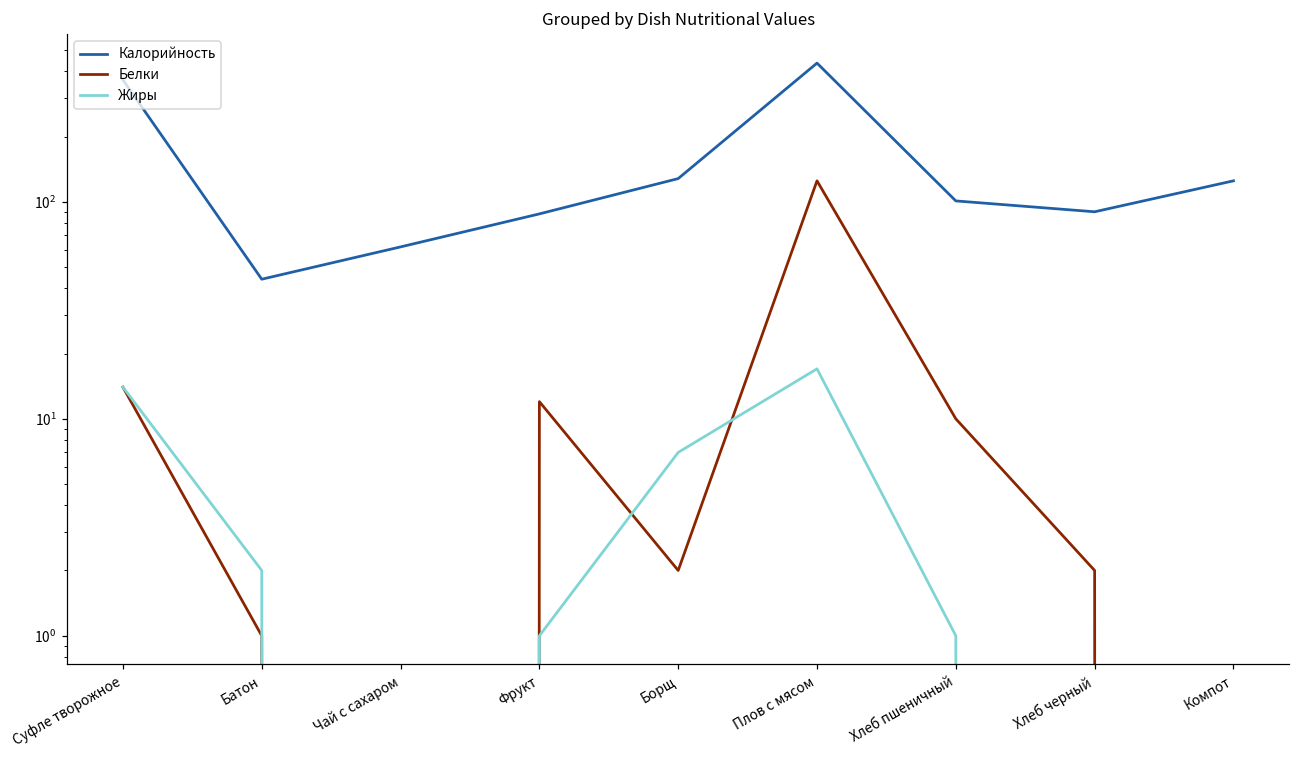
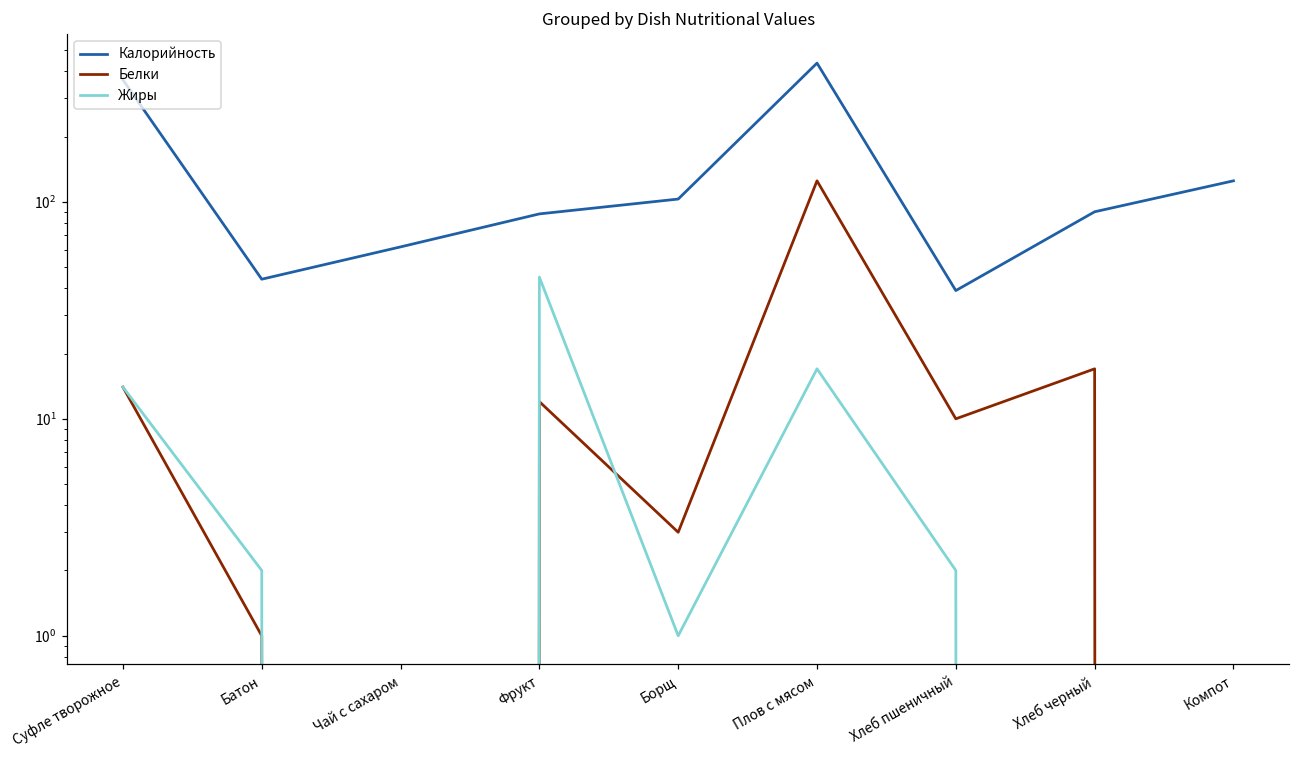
  {
    "Калорийность": {
      "Батон": 44,
      "Чай с сахаром": 62,
      "Фрукт": 90,
-     "Борщ": 130,
+     "Борщ": 100,
      "Плов с мясом": 440,
-     "Хлеб пшеничный": 100,
+     "Хлеб пшеничный": 39,
      "Хлеб черный": 90,
      "Компот": 130
    },
    "Белки": {
      "Батон": 1,
      "Фрукт": 12,
-     "Борщ": 2,
+     "Борщ": 3,
      "Плов с мясом": 130,
      "Хлеб пшеничный": 10,
-     "Хлеб черный": 2
+     "Хлеб черный": 17
    },
    "Жиры": {
      "Батон": 2,
-     "Фрукт": 1,
-     "Борщ": 7,
+     "Фрукт": 45,
+     "Борщ": 1,
      "Плов с мясом": 17,
-     "Хлеб пшеничный": 1
+     "Хлеб пшеничный": 2
    }
  }
